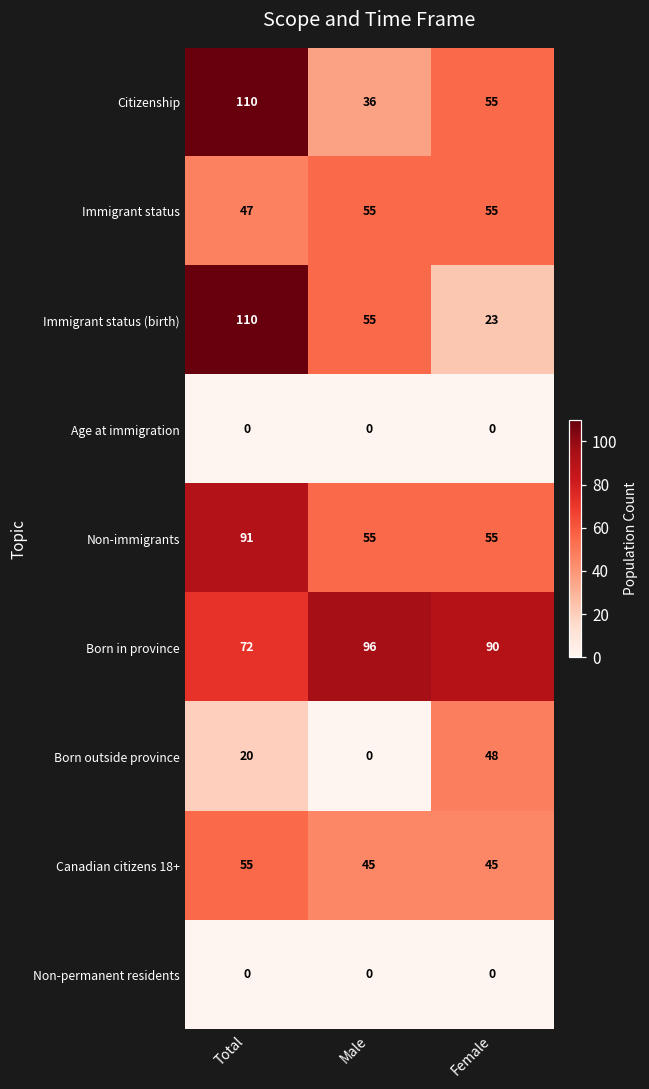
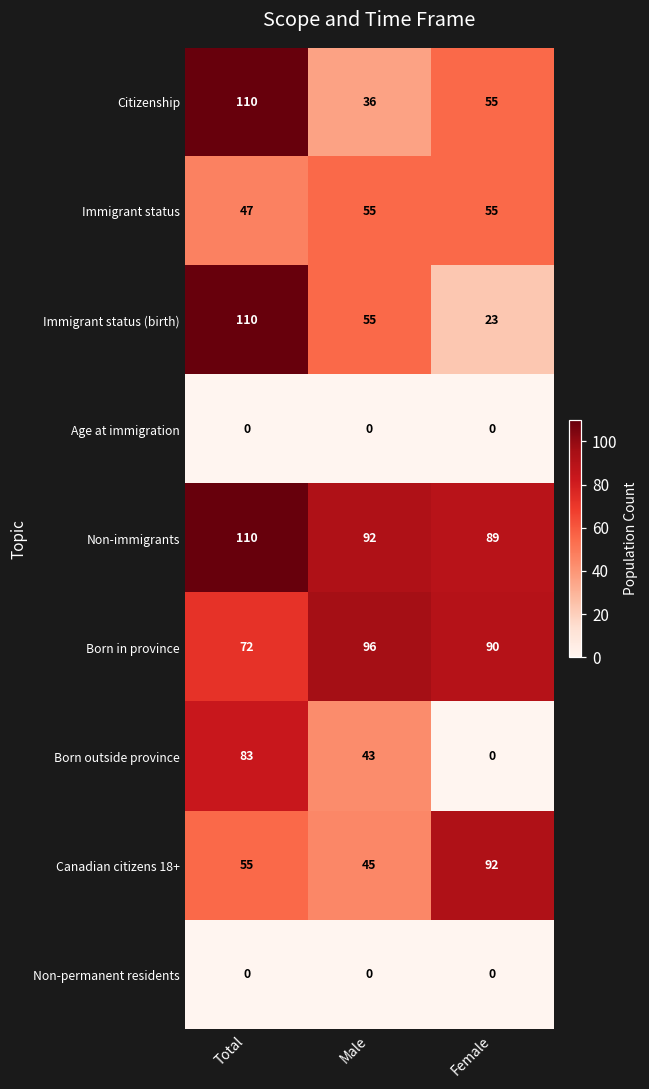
  {
    "Citizenship": {
      "Total": 110,
      "Male": 36,
      "Female": 55
    },
    "Immigrant status": {
      "Total": 47,
      "Male": 55,
      "Female": 55
    },
    "Immigrant status (birth)": {
      "Total": 110,
      "Male": 55,
      "Female": 23
    },
    "Age at immigration": {
      "Total": 0,
      "Male": 0,
      "Female": 0
    },
    "Non-immigrants": {
-     "Total": 91,
-     "Male": 55,
-     "Female": 55
+     "Total": 110,
+     "Male": 92,
+     "Female": 89
    },
    "Born in province": {
      "Total": 72,
      "Male": 96,
      "Female": 90
    },
    "Born outside province": {
-     "Total": 20,
-     "Male": 0,
-     "Female": 48
+     "Total": 83,
+     "Male": 43,
+     "Female": 0
    },
    "Canadian citizens 18+": {
      "Total": 55,
      "Male": 45,
-     "Female": 45
+     "Female": 92
    },
    "Non-permanent residents": {
      "Total": 0,
      "Male": 0,
      "Female": 0
    }
  }
